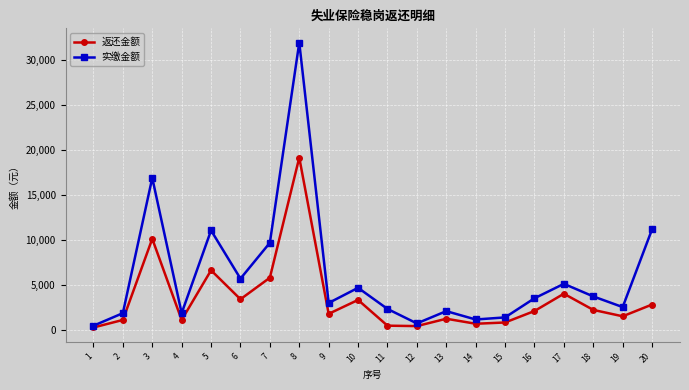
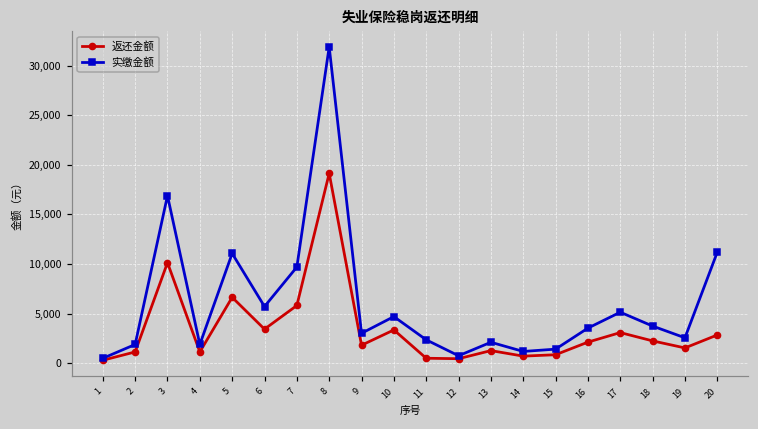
  {
    "返还金额": {
      "2": "1,000",
      "3": "10,000",
      "4": "1,000",
      "5": "7,000",
      "6": "3,000",
      "7": "6,000",
      "8": "19,000",
      "9": "2,000",
      "10": "3,000",
      "11": "0",
      "12": "0",
      "13": "1,000",
      "14": "1,000",
      "15": "1,000",
      "16": "2,000",
-     "17": "4,000",
+     "17": "3,000",
      "18": "2,000",
      "19": "2,000",
      "20": "3,000"
    },
    "实缴金额": {
      "2": "2,000",
      "3": "17,000",
      "4": "2,000",
      "5": "11,000",
      "6": "6,000",
      "7": "10,000",
      "8": "32,000",
      "9": "3,000",
      "10": "5,000",
      "11": "2,000",
      "12": "1,000",
      "13": "2,000",
      "14": "1,000",
      "15": "1,000",
      "16": "4,000",
      "17": "5,000",
      "18": "4,000",
      "19": "3,000",
      "20": "11,000"
    }
  }
